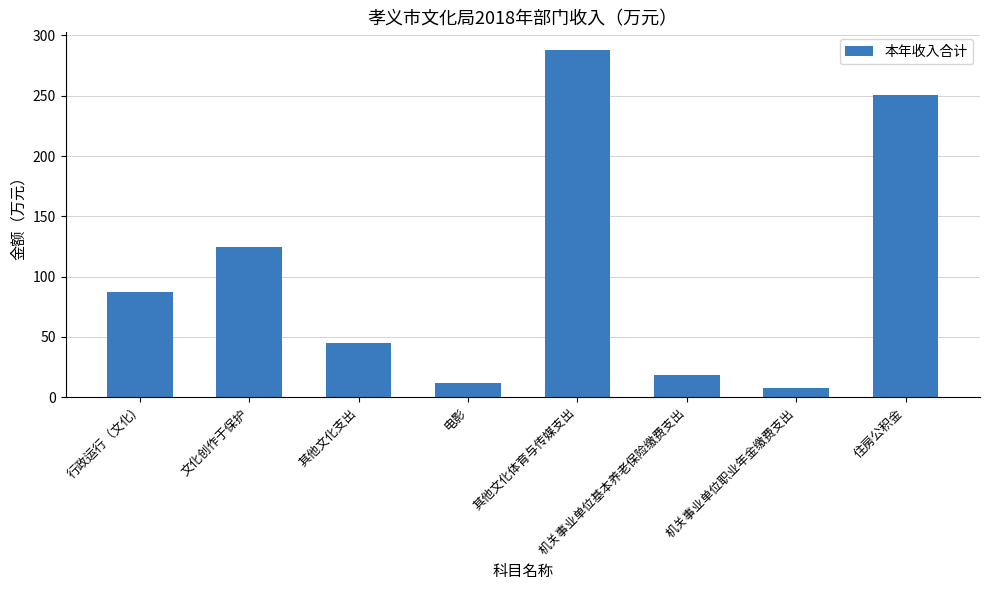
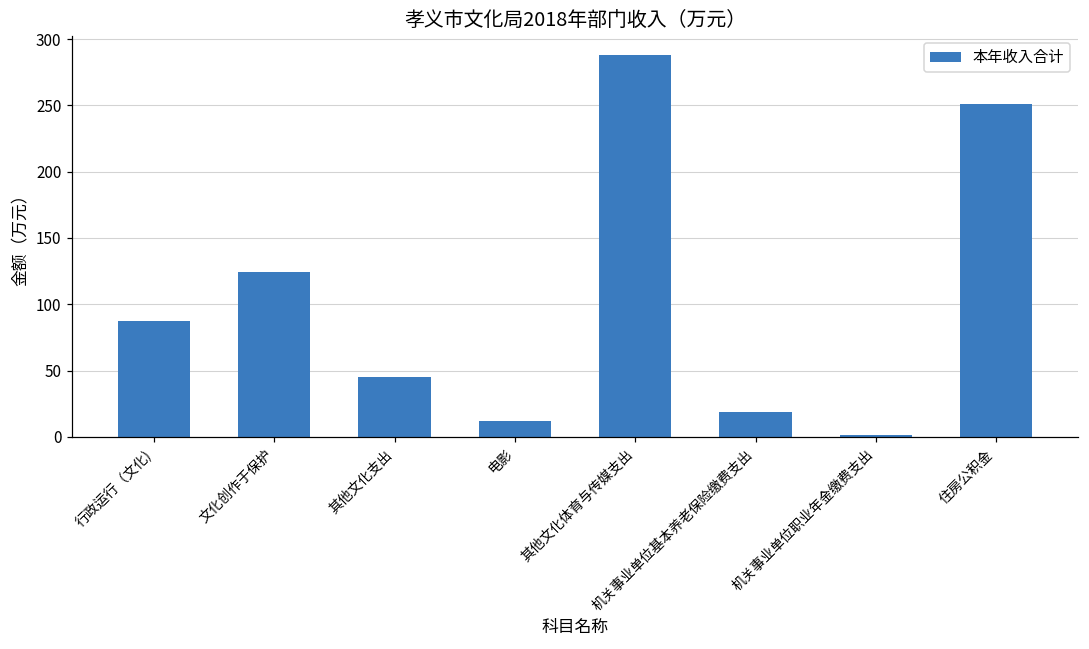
  {
    "行政运行（文化)": 88,
    "文化创作于保护": 124,
    "其他文化支出": 45,
    "电影": 12,
    "其他文化体育与传媒支出": 288,
    "机关事业单位基本养老保险缴费支出": 19,
-   "机关事业单位职业年金缴费支出": 8,
+   "机关事业单位职业年金缴费支出": 1,
    "住房公积金": 251
  }
